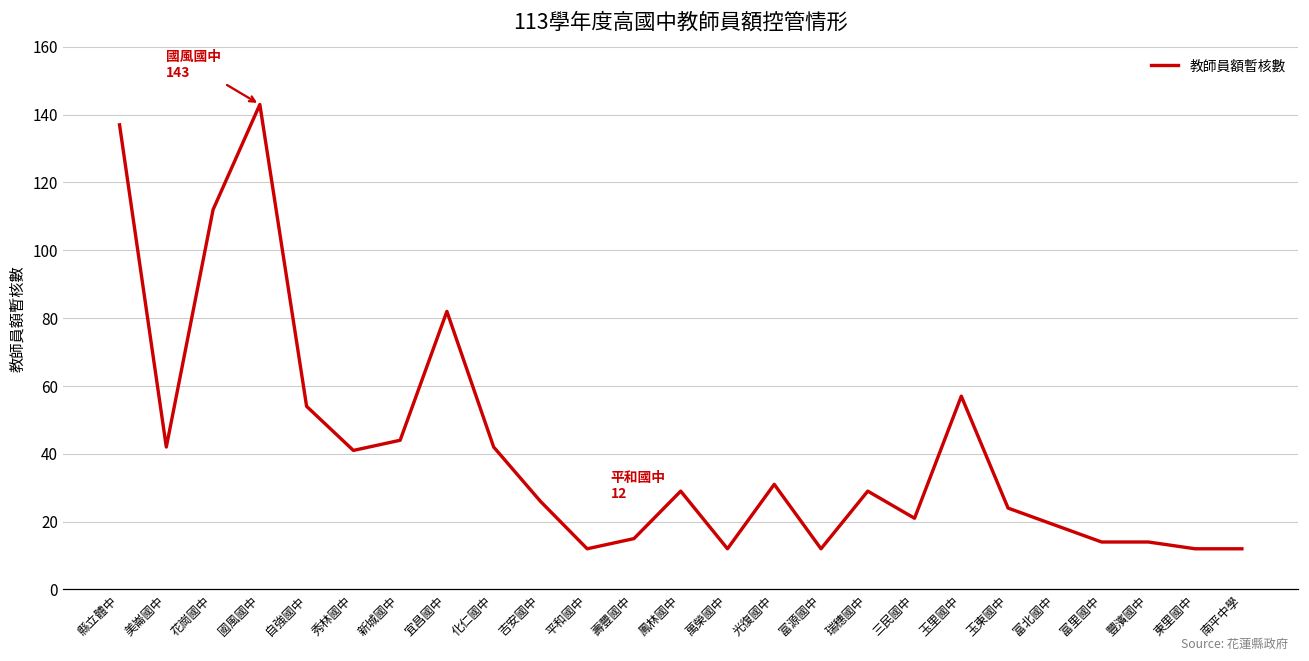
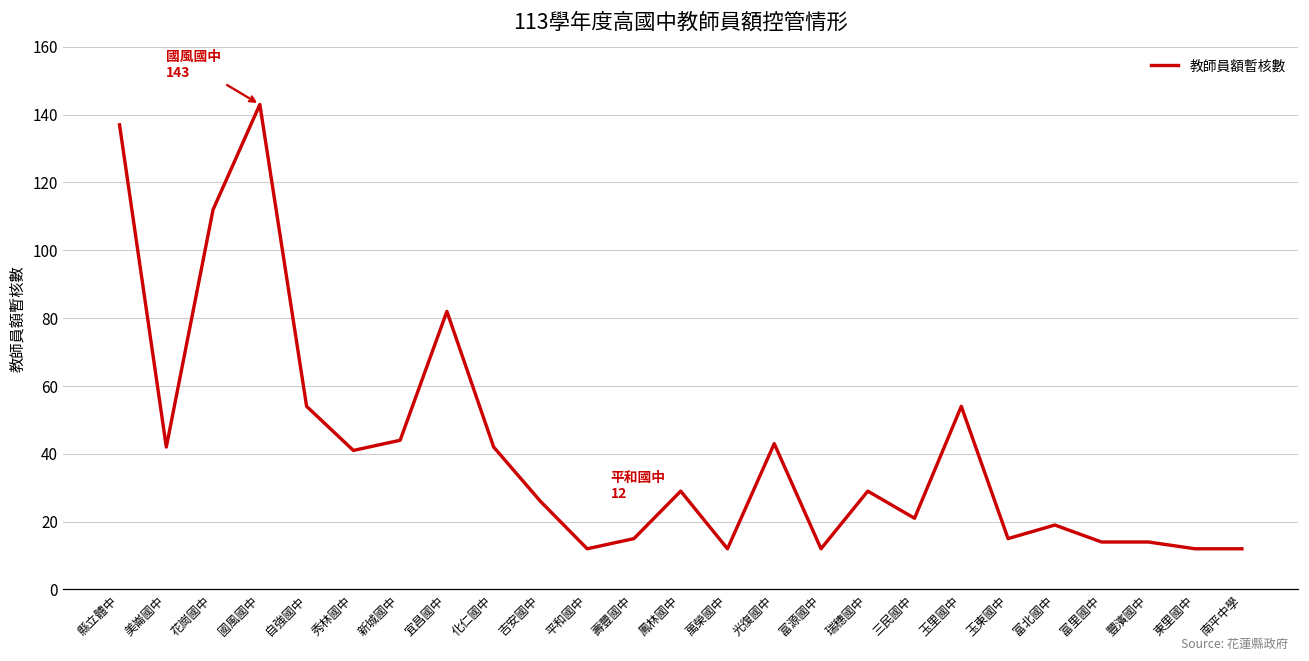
  {
    "縣立體中": 137,
    "美崙國中": 42,
    "花崗國中": 112,
    "自強國中": 54,
    "秀林國中": 41,
    "新城國中": 44,
    "宜昌國中": 82,
    "化仁國中": 42,
    "吉安國中": 26,
    "平和國中": 12,
    "壽豐國中": 15,
    "萬榮國中": 12,
-   "光復國中": 31,
+   "光復國中": 43,
    "富源國中": 12,
    "瑞穗國中": 29,
    "三民國中": 21,
-   "玉里國中": 57,
-   "玉東國中": 24,
+   "玉里國中": 54,
+   "玉東國中": 15,
    "富北國中": 19,
    "富里國中": 14,
    "豐濱國中": 14,
    "東里國中": 12,
    "南平中學": 12
  }
